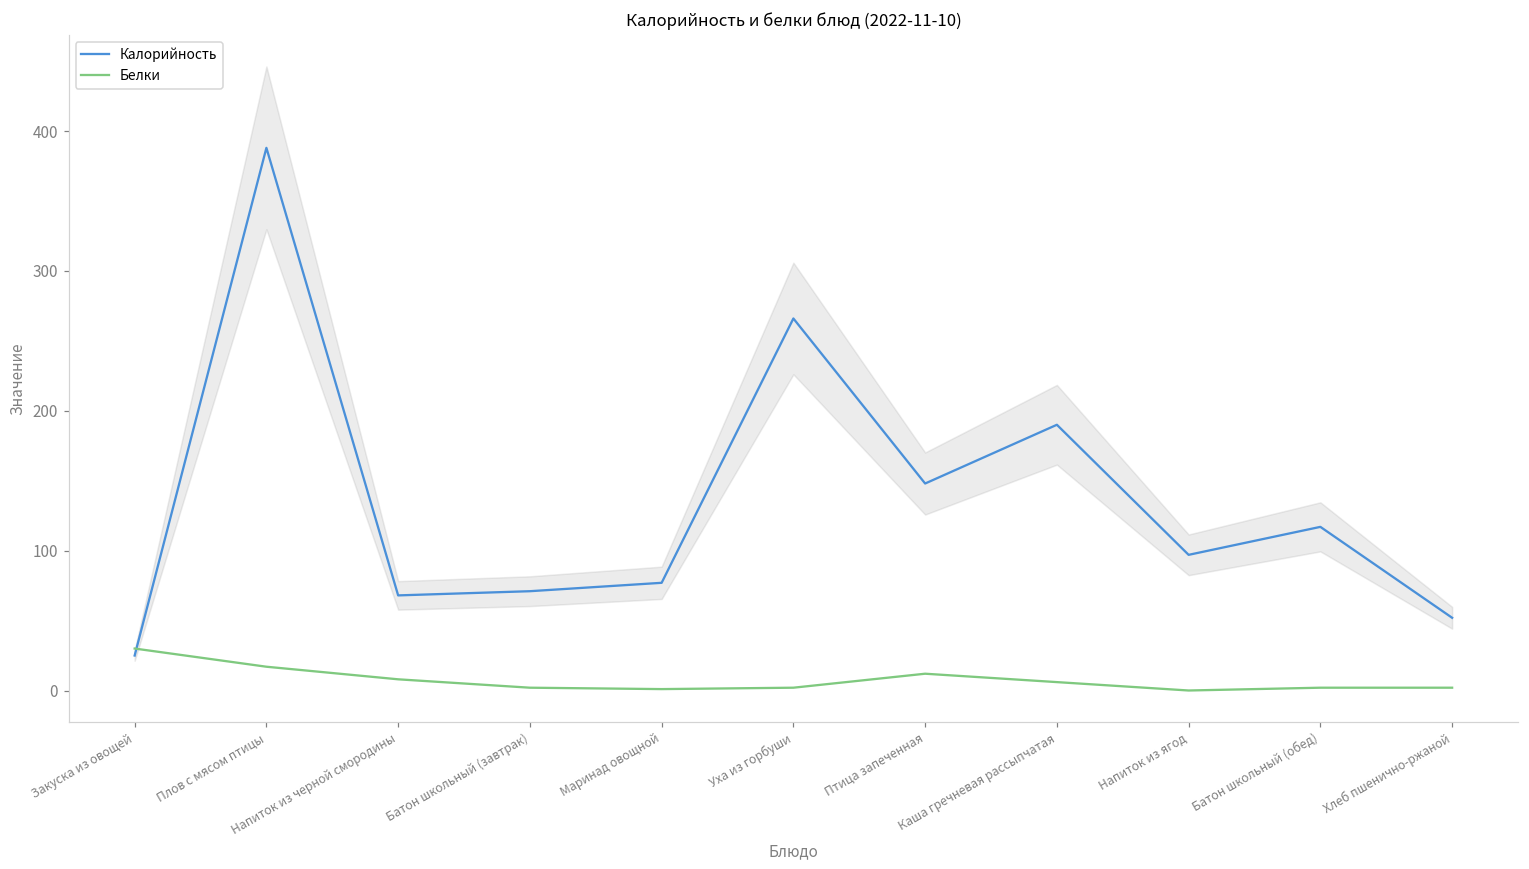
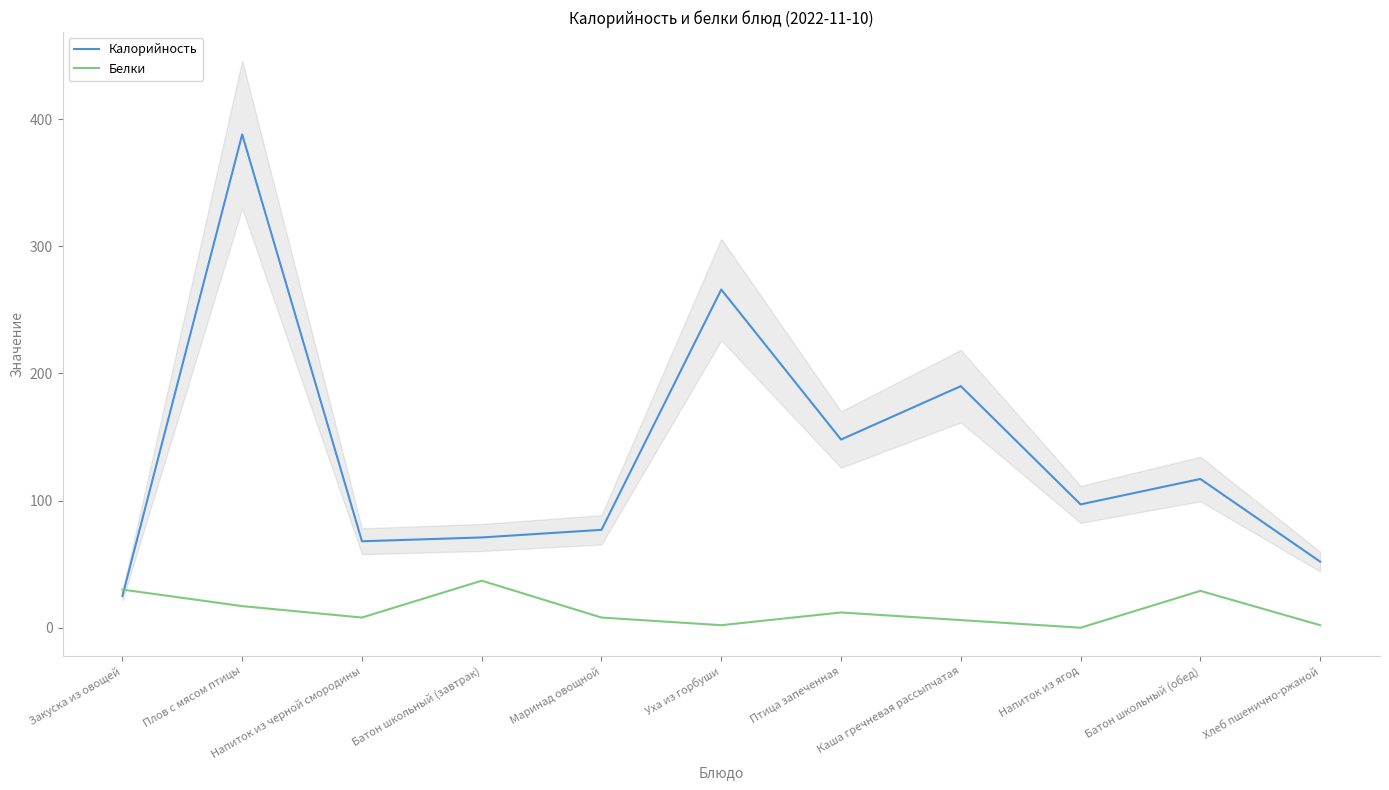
  {
    "Калорийность": {
      "Закуска из овощей": 25,
      "Плов с мясом птицы": 388,
      "Напиток из черной смородины": 68,
      "Батон школьный (завтрак)": 71,
      "Маринад овощной": 77,
      "Уха из горбуши": 266,
      "Птица запеченная": 148,
      "Каша гречневая рассыпчатая": 190,
      "Напиток из ягод": 97,
      "Батон школьный (обед)": 117,
      "Хлеб пшенично-ржаной": 52
    },
    "Белки": {
      "Плов с мясом птицы": 17,
      "Напиток из черной смородины": 8,
-     "Батон школьный (завтрак)": 2,
-     "Маринад овощной": 1,
+     "Батон школьный (завтрак)": 37,
+     "Маринад овощной": 8,
      "Уха из горбуши": 2,
      "Птица запеченная": 12,
      "Каша гречневая рассыпчатая": 6,
      "Напиток из ягод": 0,
-     "Батон школьный (обед)": 2,
+     "Батон школьный (обед)": 29,
      "Хлеб пшенично-ржаной": 2
    }
  }
